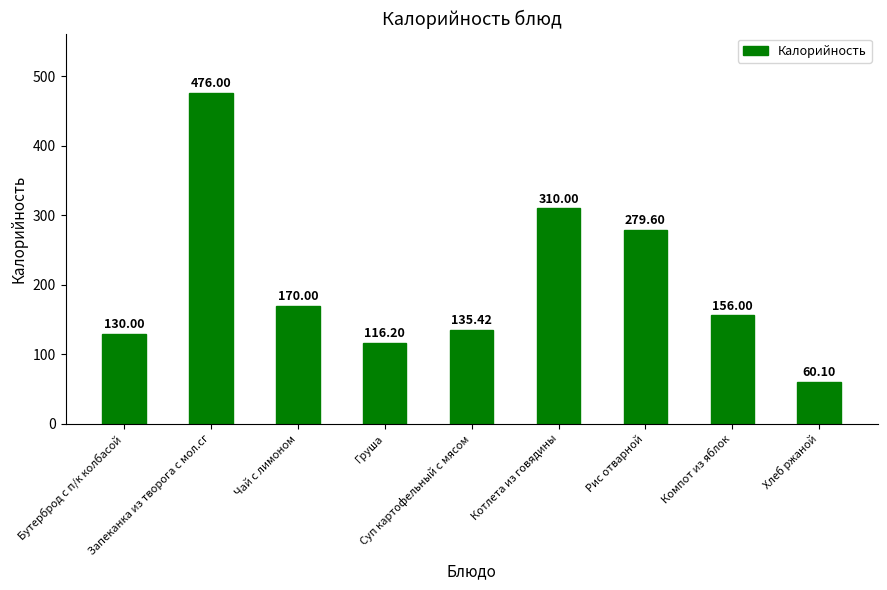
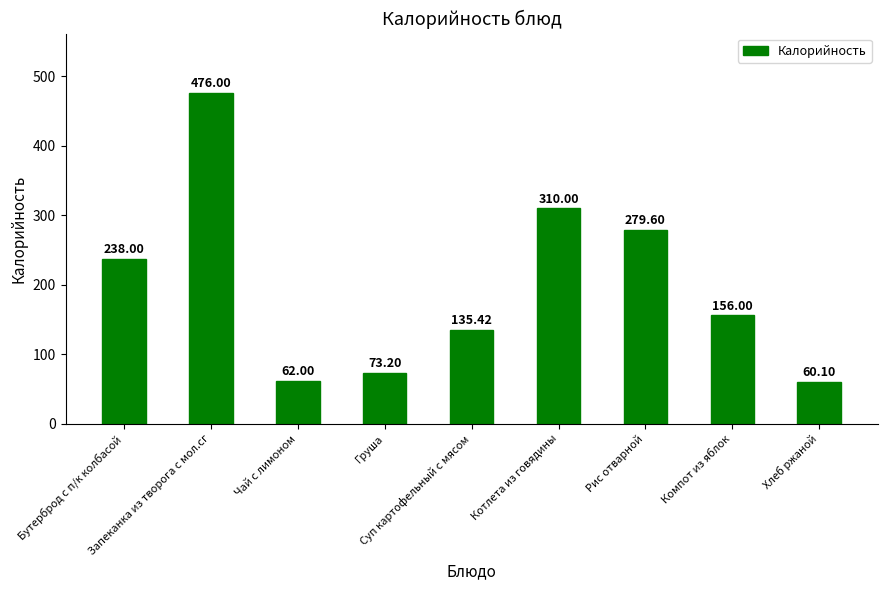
  {
-   "Бутерброд с п/к колбасой": 130.00,
+   "Бутерброд с п/к колбасой": 238.00,
    "Запеканка из творога с мол.сг": 476.00,
-   "Чай с лимоном": 170.00,
-   "Груша": 116.20,
+   "Чай с лимоном": 62.00,
+   "Груша": 73.20,
    "Суп картофельный с мясом": 135.42,
    "Котлета из говядины": 310.00,
    "Рис отварной": 279.60,
    "Компот из яблок": 156.00,
    "Хлеб ржаной": 60.10
  }
